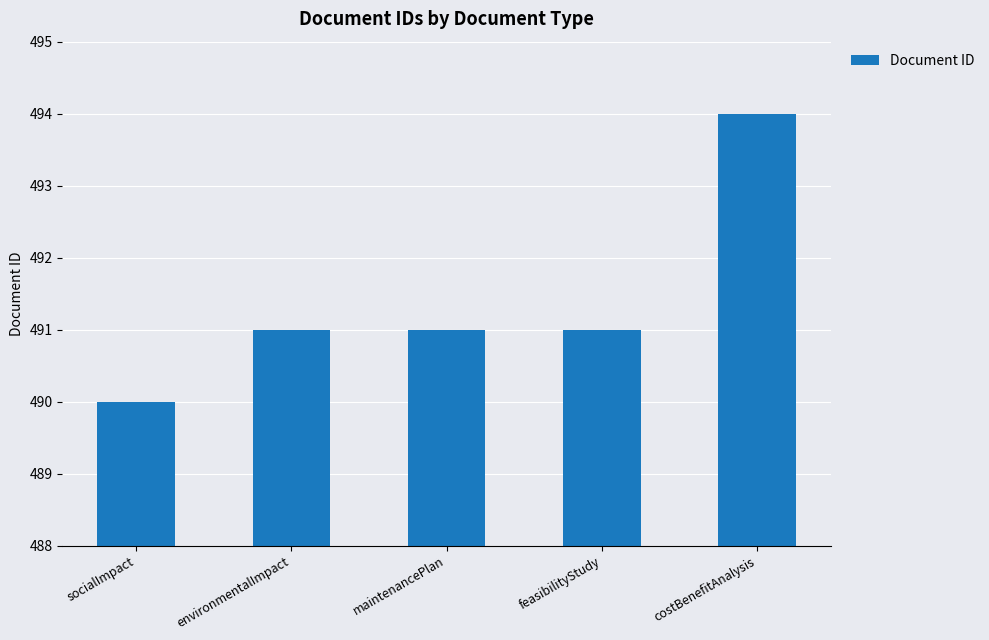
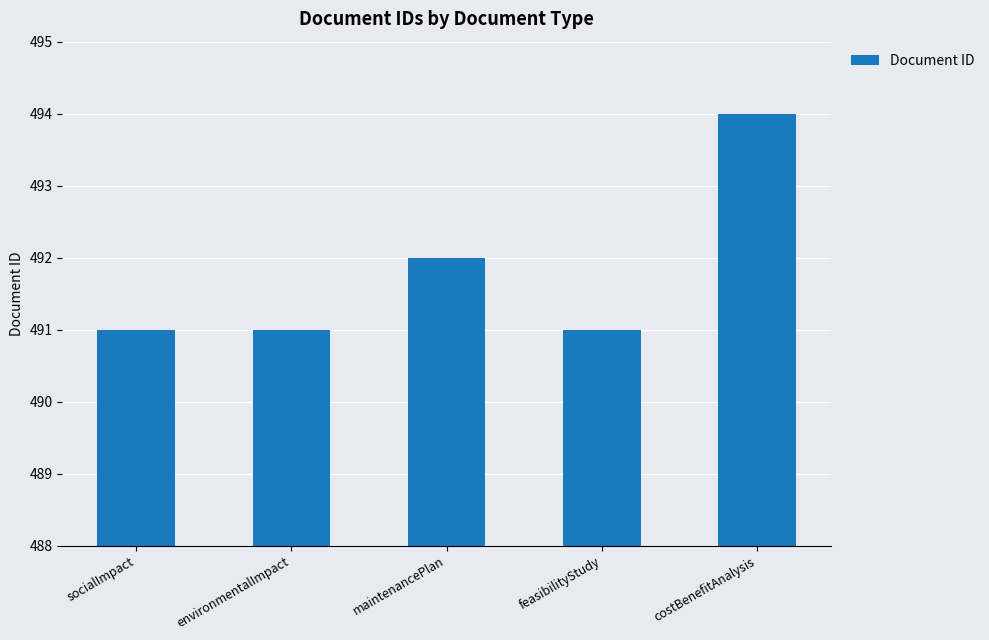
  {
-   "socialImpact": 490,
+   "socialImpact": 491,
    "environmentalImpact": 491,
-   "maintenancePlan": 491,
+   "maintenancePlan": 492,
    "feasibilityStudy": 491,
    "costBenefitAnalysis": 494
  }
